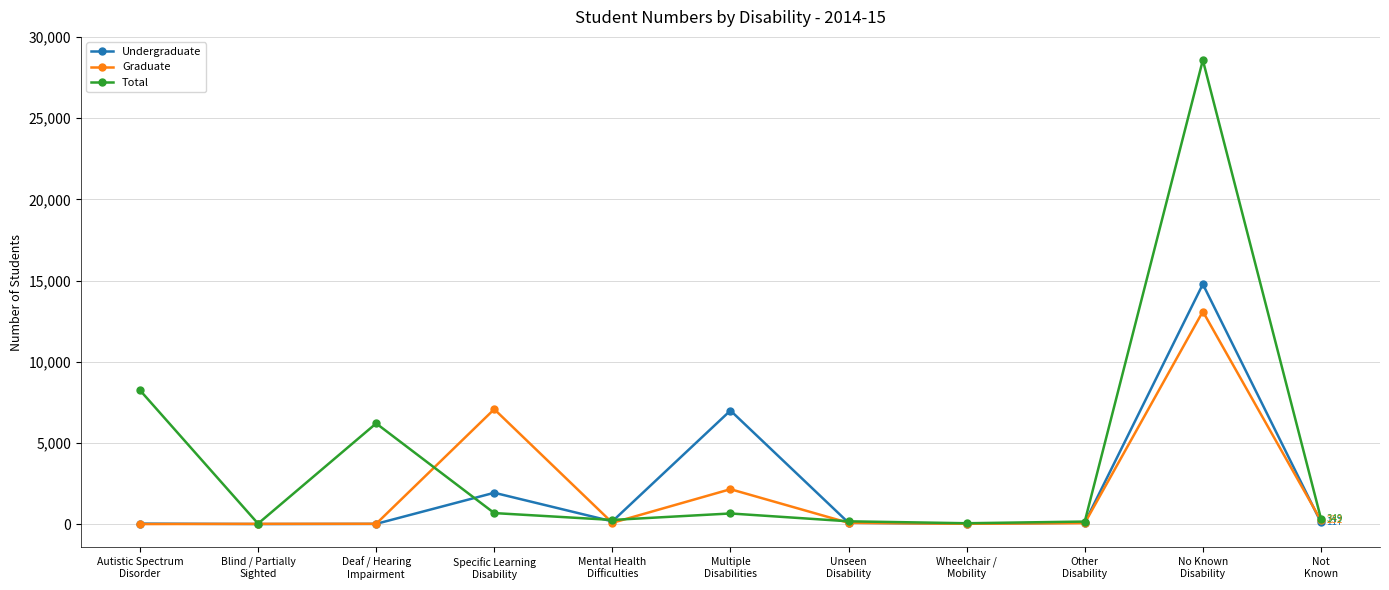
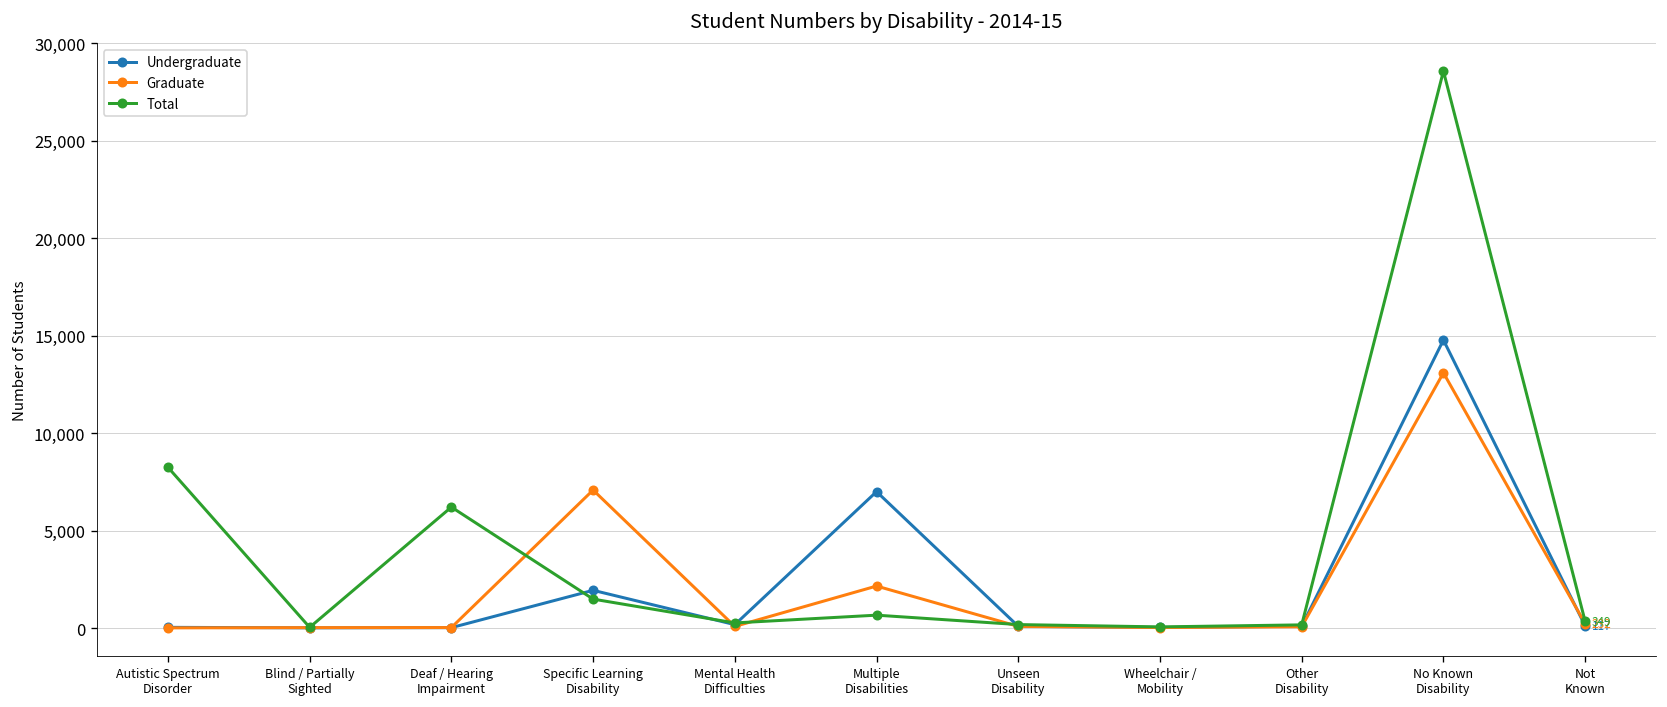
  {
    "Undergraduate": {
      "Specific Learning Disability": "1,900",
      "Multiple Disabilities": "7,000",
      "No Known Disability": "14,800"
    },
    "Graduate": {
      "Specific Learning Disability": "7,100",
      "Multiple Disabilities": "2,200",
      "No Known Disability": "13,100"
    },
    "Total": {
      "Autistic Spectrum Disorder": "8,300",
      "Deaf / Hearing Impairment": "6,200",
-     "Specific Learning Disability": "700",
+     "Specific Learning Disability": "1,500",
      "Multiple Disabilities": "700",
      "No Known Disability": "28,600"
    }
  }
